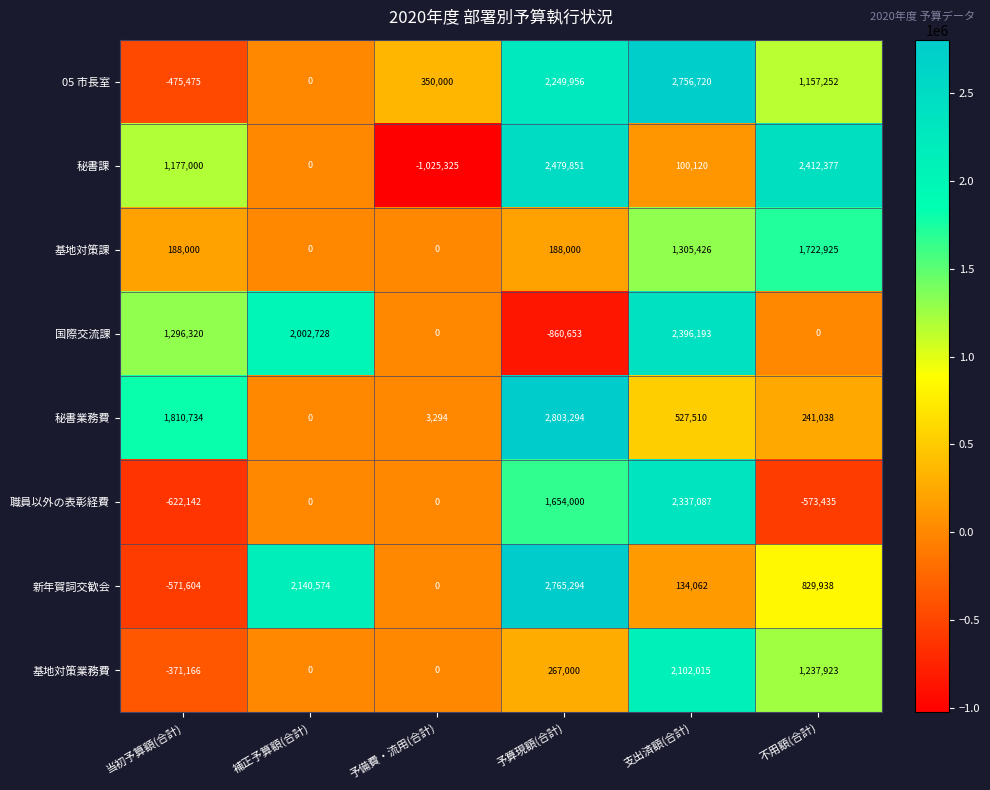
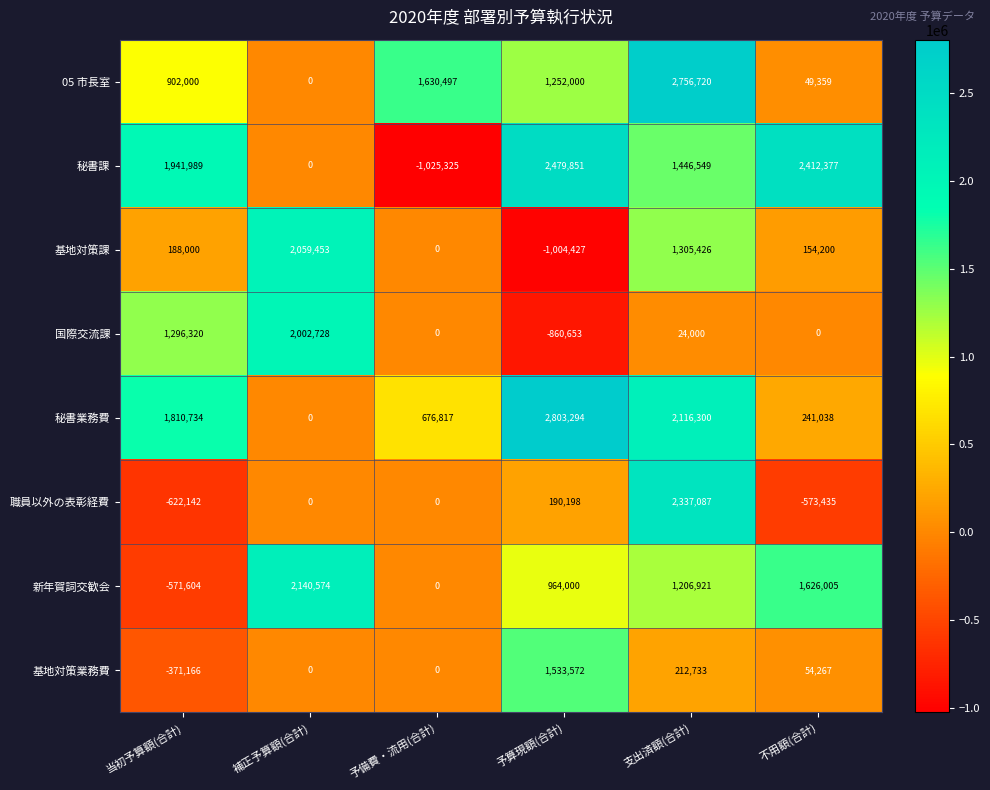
  {
    "05 市長室": {
-     "当初予算額(合計)": "-475,475",
+     "当初予算額(合計)": "902,000",
      "補正予算額(合計)": "0",
-     "予備費・流用(合計)": "350,000",
-     "予算現額(合計)": "2,249,956",
+     "予備費・流用(合計)": "1,630,497",
+     "予算現額(合計)": "1,252,000",
      "支出済額(合計)": "2,756,720",
-     "不用額(合計)": "1,157,252"
+     "不用額(合計)": "49,359"
    },
    "秘書課": {
-     "当初予算額(合計)": "1,177,000",
+     "当初予算額(合計)": "1,941,989",
      "補正予算額(合計)": "0",
      "予備費・流用(合計)": "-1,025,325",
      "予算現額(合計)": "2,479,851",
-     "支出済額(合計)": "100,120",
+     "支出済額(合計)": "1,446,549",
      "不用額(合計)": "2,412,377"
    },
    "基地対策課": {
      "当初予算額(合計)": "188,000",
-     "補正予算額(合計)": "0",
+     "補正予算額(合計)": "2,059,453",
      "予備費・流用(合計)": "0",
-     "予算現額(合計)": "188,000",
+     "予算現額(合計)": "-1,004,427",
      "支出済額(合計)": "1,305,426",
-     "不用額(合計)": "1,722,925"
+     "不用額(合計)": "154,200"
    },
    "国際交流課": {
      "当初予算額(合計)": "1,296,320",
      "補正予算額(合計)": "2,002,728",
      "予備費・流用(合計)": "0",
      "予算現額(合計)": "-860,653",
-     "支出済額(合計)": "2,396,193",
+     "支出済額(合計)": "24,000",
      "不用額(合計)": "0"
    },
    "秘書業務費": {
      "当初予算額(合計)": "1,810,734",
      "補正予算額(合計)": "0",
-     "予備費・流用(合計)": "3,294",
+     "予備費・流用(合計)": "676,817",
      "予算現額(合計)": "2,803,294",
-     "支出済額(合計)": "527,510",
+     "支出済額(合計)": "2,116,300",
      "不用額(合計)": "241,038"
    },
    "職員以外の表彰経費": {
      "当初予算額(合計)": "-622,142",
      "補正予算額(合計)": "0",
      "予備費・流用(合計)": "0",
-     "予算現額(合計)": "1,654,000",
+     "予算現額(合計)": "190,198",
      "支出済額(合計)": "2,337,087",
      "不用額(合計)": "-573,435"
    },
    "新年賀詞交歓会": {
      "当初予算額(合計)": "-571,604",
      "補正予算額(合計)": "2,140,574",
      "予備費・流用(合計)": "0",
-     "予算現額(合計)": "2,765,294",
-     "支出済額(合計)": "134,062",
-     "不用額(合計)": "829,938"
+     "予算現額(合計)": "964,000",
+     "支出済額(合計)": "1,206,921",
+     "不用額(合計)": "1,626,005"
    },
    "基地対策業務費": {
      "当初予算額(合計)": "-371,166",
      "補正予算額(合計)": "0",
      "予備費・流用(合計)": "0",
-     "予算現額(合計)": "267,000",
-     "支出済額(合計)": "2,102,015",
-     "不用額(合計)": "1,237,923"
+     "予算現額(合計)": "1,533,572",
+     "支出済額(合計)": "212,733",
+     "不用額(合計)": "54,267"
    }
  }
